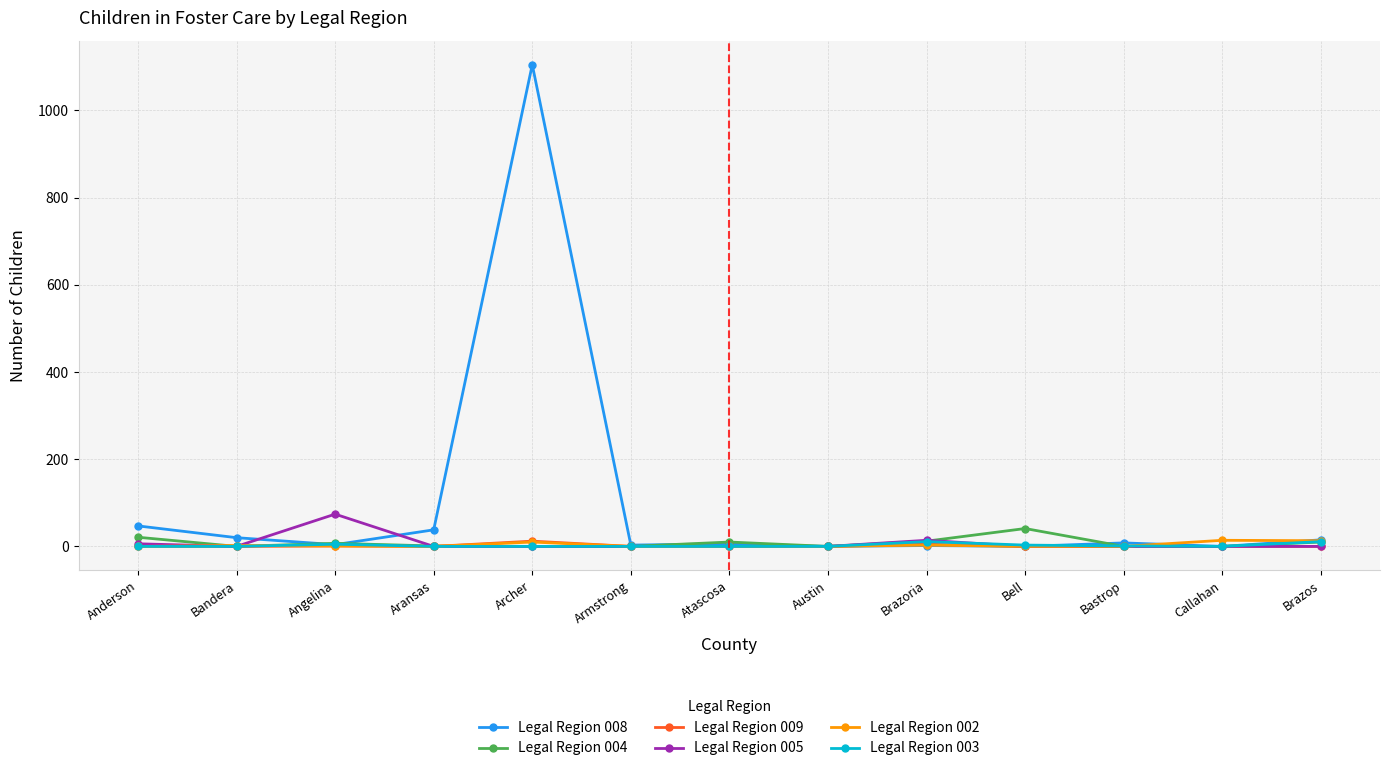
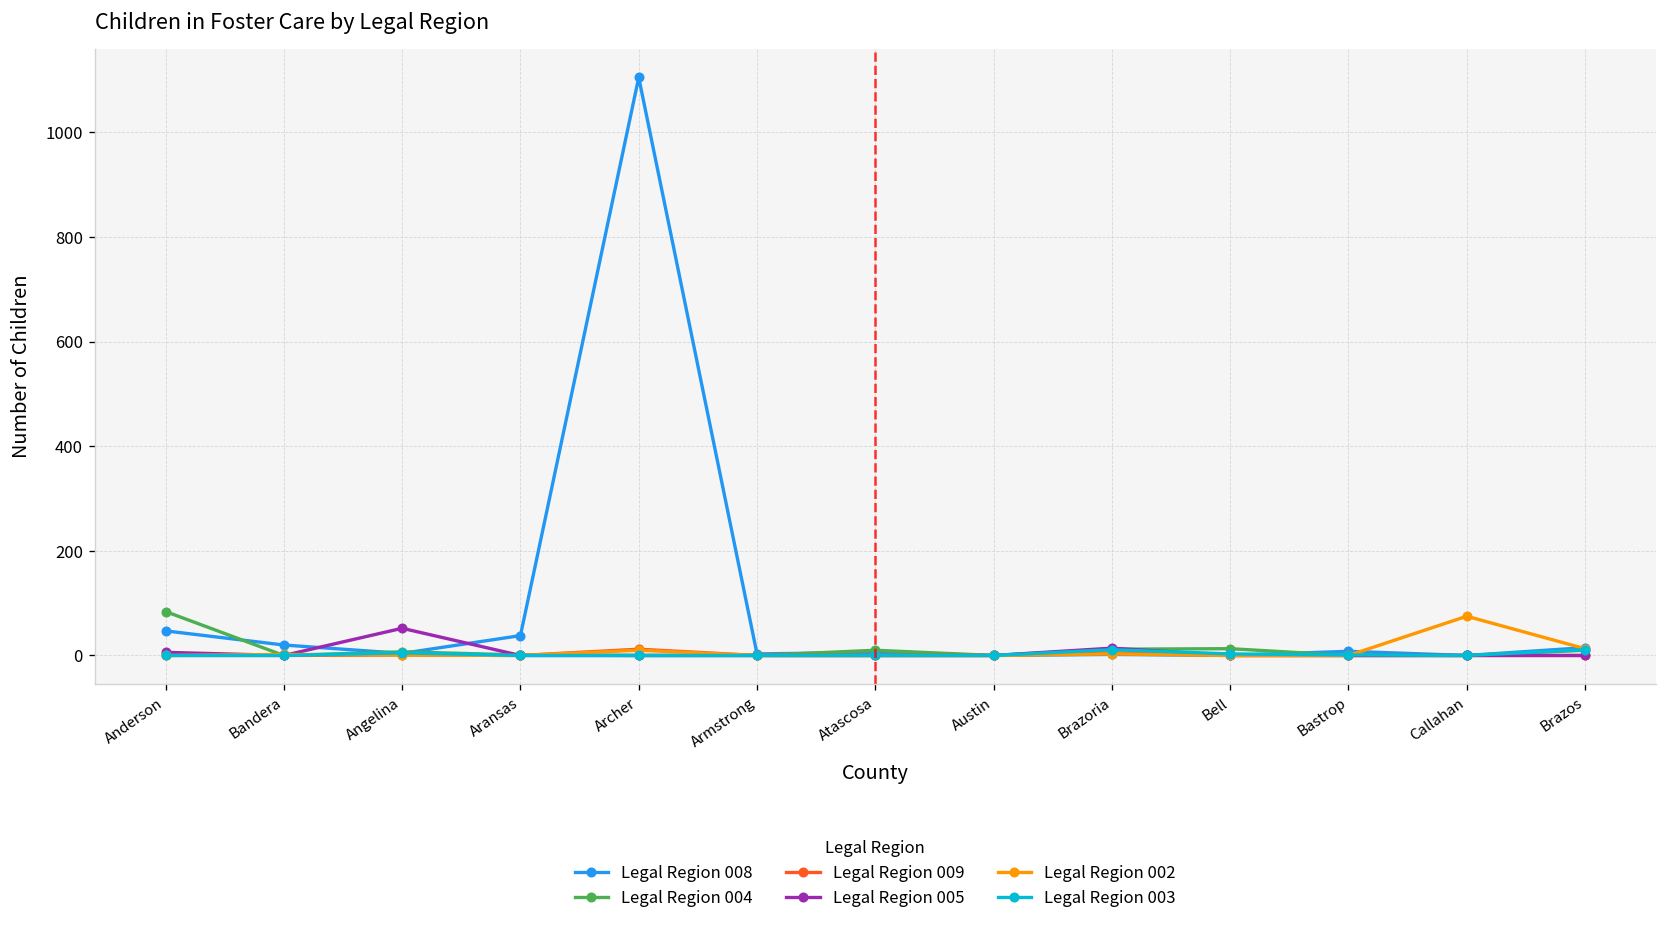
  {
    "Legal Region 004": {
-     "Anderson": 20,
-     "Bell": 40
+     "Anderson": 80,
+     "Bell": 10
    },
    "Legal Region 005": {
      "Anderson": 10,
-     "Angelina": 70
+     "Angelina": 50
    },
    "Legal Region 002": {
-     "Callahan": 10
+     "Callahan": 80
    }
  }
